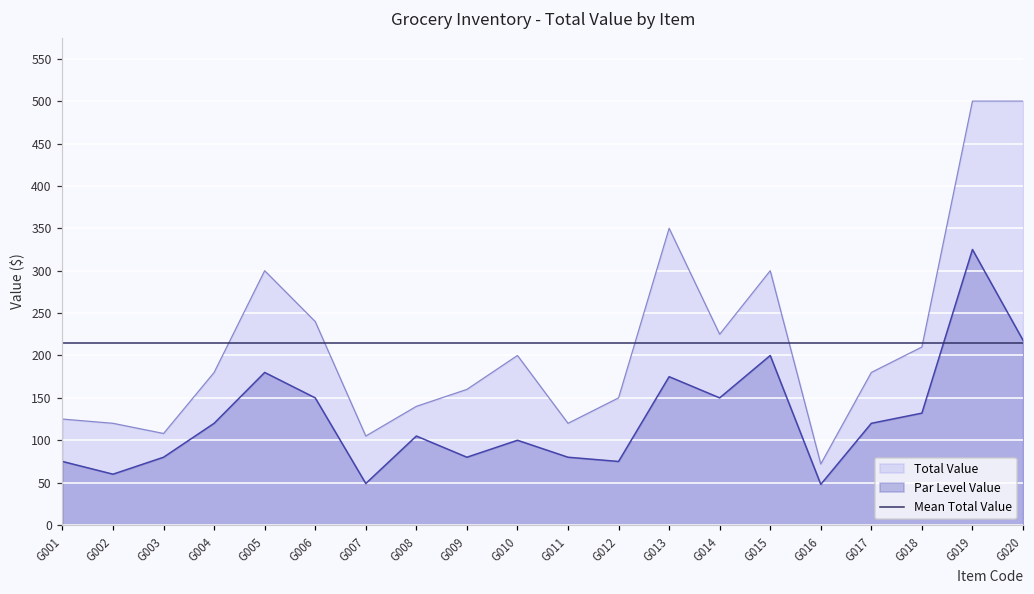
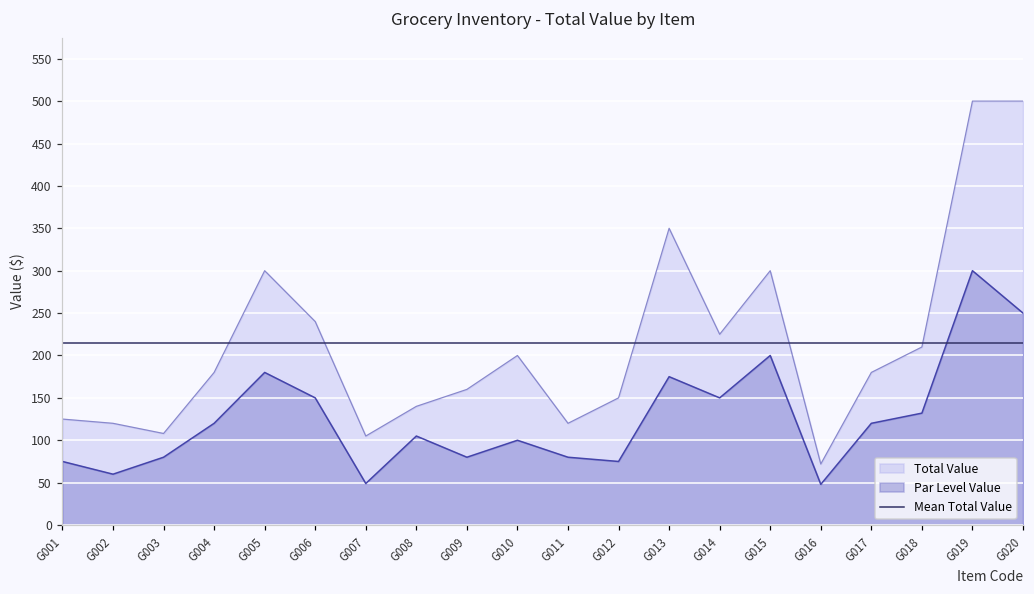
  {
    "Total Value": {
      "G001": 130,
      "G002": 120,
      "G003": 110,
      "G004": 180,
      "G005": 300,
      "G006": 240,
      "G007": 110,
      "G008": 140,
      "G009": 160,
      "G010": 200,
      "G011": 120,
      "G012": 150,
      "G013": 350,
      "G014": 230,
      "G015": 300,
      "G016": 70,
      "G017": 180,
      "G018": 210,
      "G019": 500,
      "G020": 500
    },
    "Par Level Value": {
      "G001": 80,
      "G002": 60,
      "G003": 80,
      "G004": 120,
      "G005": 180,
      "G006": 150,
      "G007": 50,
      "G008": 110,
      "G009": 80,
      "G010": 100,
      "G011": 80,
      "G012": 80,
      "G013": 180,
      "G014": 150,
      "G015": 200,
      "G016": 50,
      "G017": 120,
      "G018": 130,
-     "G019": 330,
-     "G020": 220
+     "G019": 300,
+     "G020": 250
    }
  }
